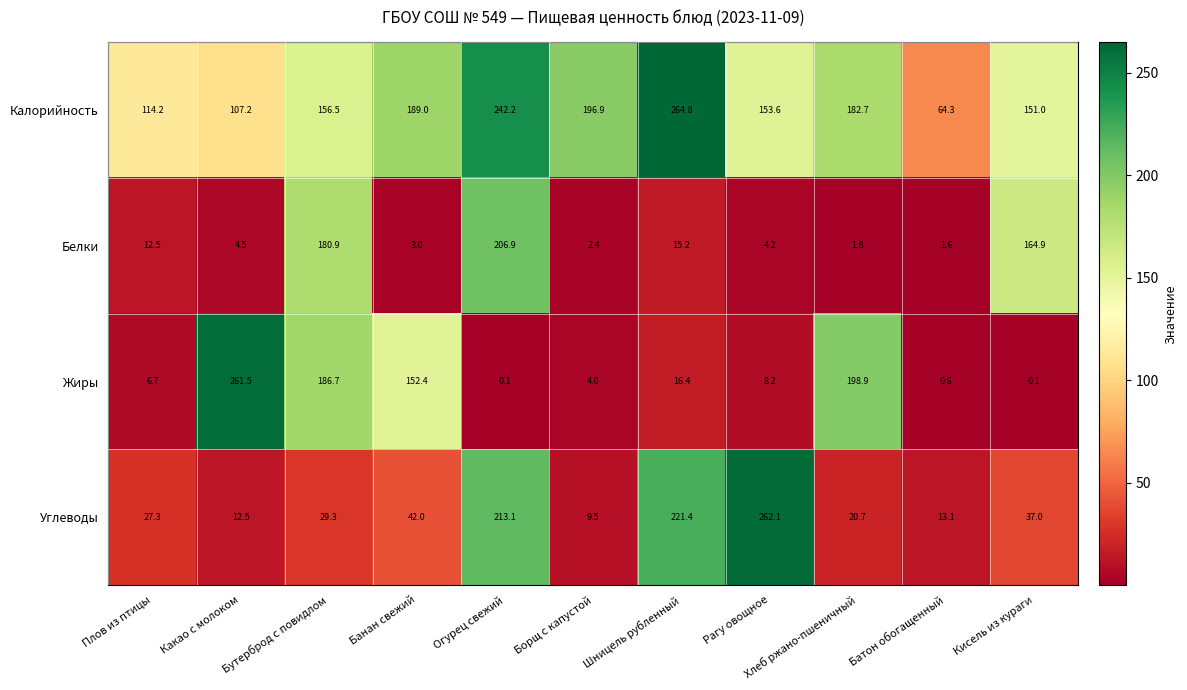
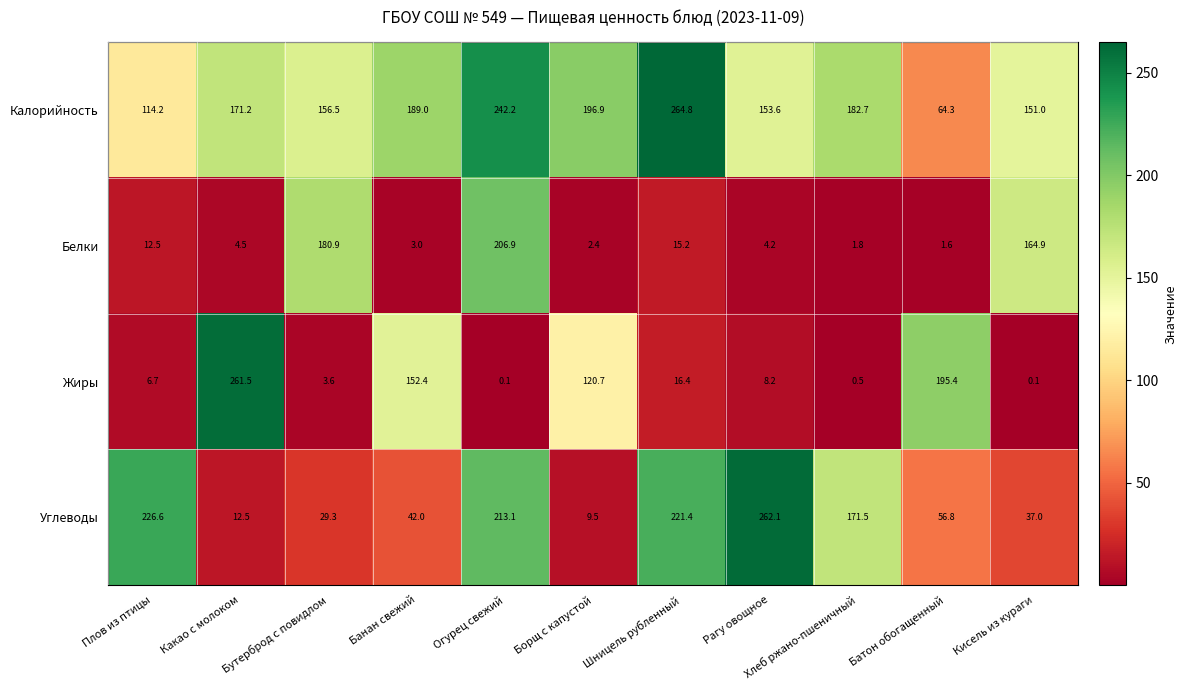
  {
    "Калорийность": {
      "Плов из птицы": 114.2,
-     "Какао с молоком": 107.2,
+     "Какао с молоком": 171.2,
      "Бутерброд с повидлом": 156.5,
      "Банан свежий": 189.0,
      "Огурец свежий": 242.2,
      "Борщ с капустой": 196.9,
      "Шницель рубленный": 264.8,
      "Рагу овощное": 153.6,
      "Хлеб ржано-пшеничный": 182.7,
      "Батон обогащенный": 64.3,
      "Кисель из кураги": 151.0
    },
    "Белки": {
      "Плов из птицы": 12.5,
      "Какао с молоком": 4.5,
      "Бутерброд с повидлом": 180.9,
      "Банан свежий": 3.0,
      "Огурец свежий": 206.9,
      "Борщ с капустой": 2.4,
      "Шницель рубленный": 15.2,
      "Рагу овощное": 4.2,
      "Хлеб ржано-пшеничный": 1.8,
      "Батон обогащенный": 1.6,
      "Кисель из кураги": 164.9
    },
    "Жиры": {
      "Плов из птицы": 6.7,
      "Какао с молоком": 261.5,
-     "Бутерброд с повидлом": 186.7,
+     "Бутерброд с повидлом": 3.6,
      "Банан свежий": 152.4,
      "Огурец свежий": 0.1,
-     "Борщ с капустой": 4.0,
+     "Борщ с капустой": 120.7,
      "Шницель рубленный": 16.4,
      "Рагу овощное": 8.2,
-     "Хлеб ржано-пшеничный": 198.9,
-     "Батон обогащенный": 0.6,
+     "Хлеб ржано-пшеничный": 0.5,
+     "Батон обогащенный": 195.4,
      "Кисель из кураги": 0.1
    },
    "Углеводы": {
-     "Плов из птицы": 27.3,
+     "Плов из птицы": 226.6,
      "Какао с молоком": 12.5,
      "Бутерброд с повидлом": 29.3,
      "Банан свежий": 42.0,
      "Огурец свежий": 213.1,
      "Борщ с капустой": 9.5,
      "Шницель рубленный": 221.4,
      "Рагу овощное": 262.1,
-     "Хлеб ржано-пшеничный": 20.7,
-     "Батон обогащенный": 13.1,
+     "Хлеб ржано-пшеничный": 171.5,
+     "Батон обогащенный": 56.8,
      "Кисель из кураги": 37.0
    }
  }
